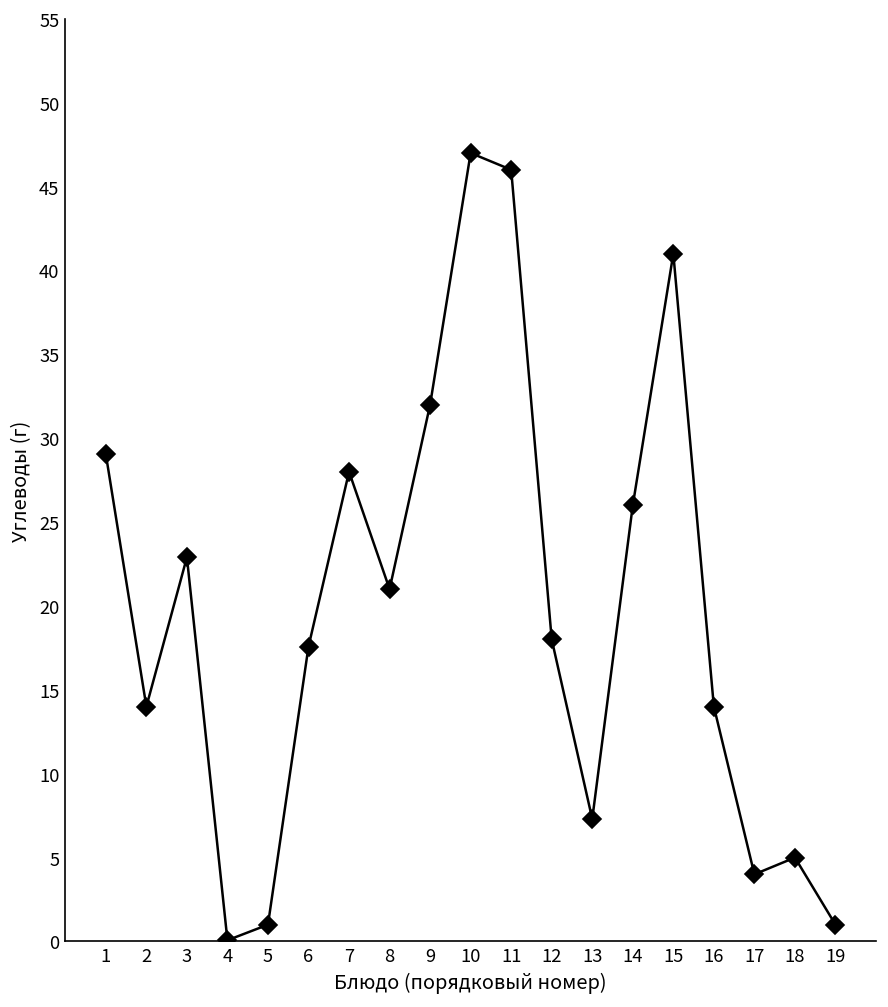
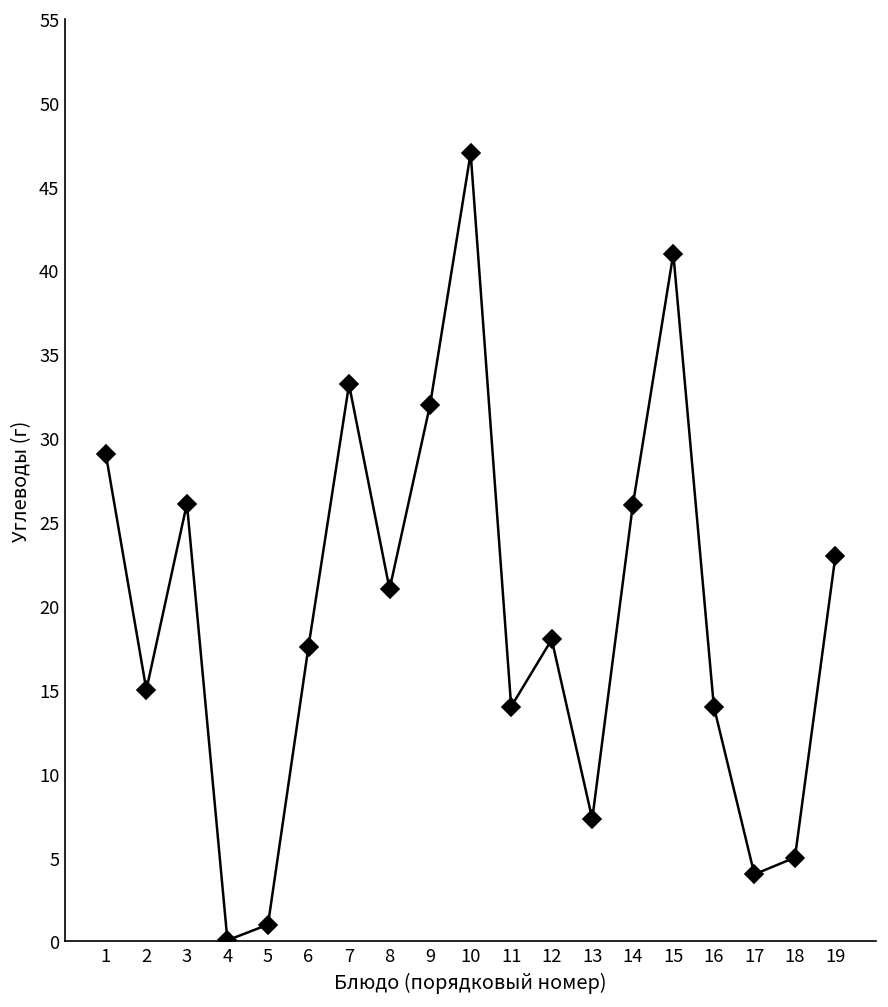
  {
    "1": 29.0,
-   "2": 14,
-   "3": 22.9,
+   "2": 15,
+   "3": 26.1,
    "4": 0.1,
    "5": 1.0,
    "6": 17.6,
-   "7": 28.0,
+   "7": 33.2,
    "8": 21.0,
    "9": 32.0,
    "10": 47.0,
-   "11": 46,
+   "11": 14,
    "12": 18.0,
    "13": 7.3,
    "14": 26.0,
    "15": 41.0,
    "16": 14.0,
    "17": 4.0,
    "18": 5.0,
-   "19": 1
+   "19": 23
  }
